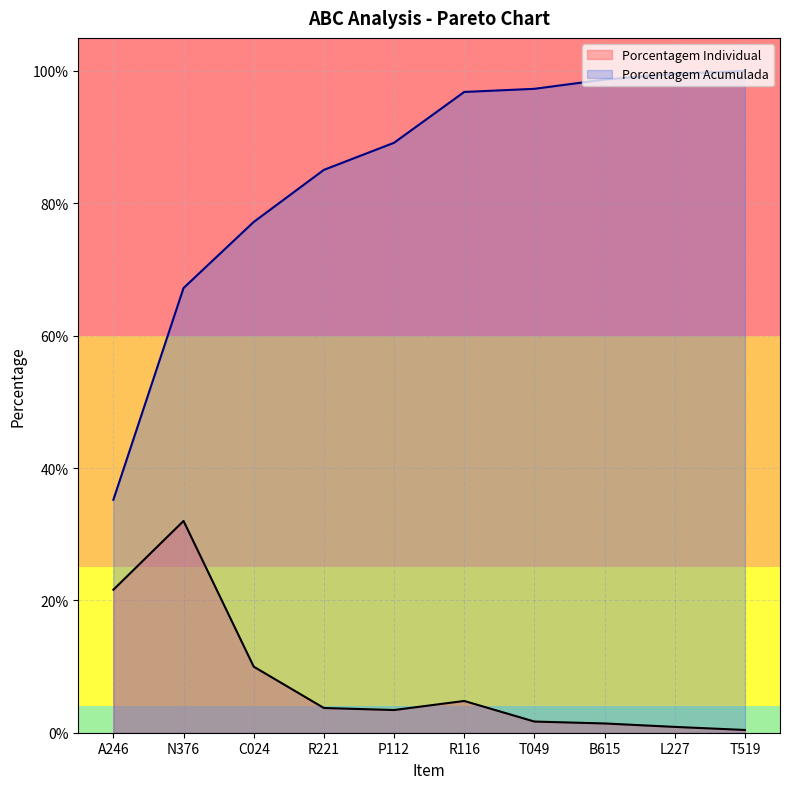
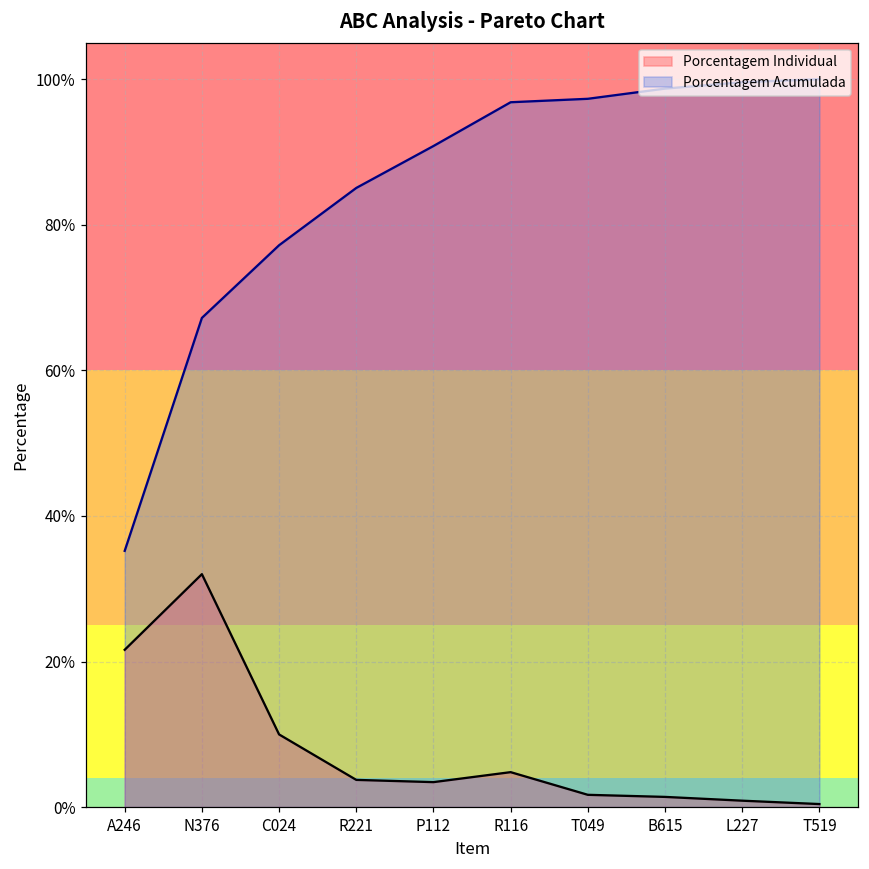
  {
    "Porcentagem Individual": {
      "A246": "22%",
      "N376": "32%",
      "C024": "10%",
      "R221": "4%",
      "P112": "3%",
      "R116": "5%",
      "T049": "2%",
      "B615": "1%",
      "L227": "1%",
      "T519": "0%"
    },
    "Porcentagem Acumulada": {
      "A246": "35%",
      "N376": "67%",
      "C024": "77%",
      "R221": "85%",
-     "P112": "89%",
+     "P112": "91%",
      "R116": "97%",
      "T049": "97%"
    }
  }
